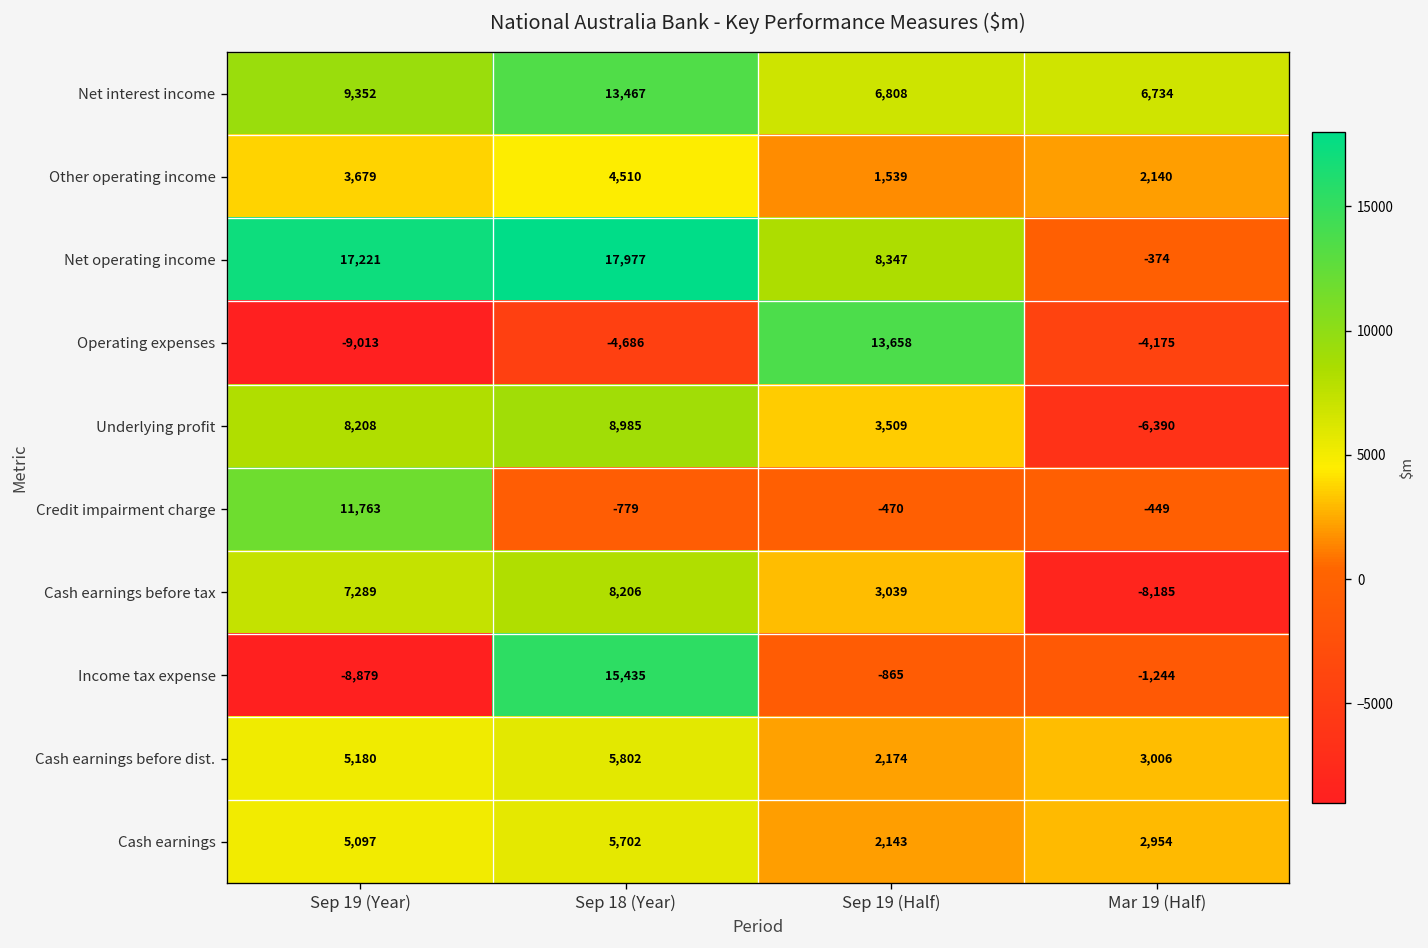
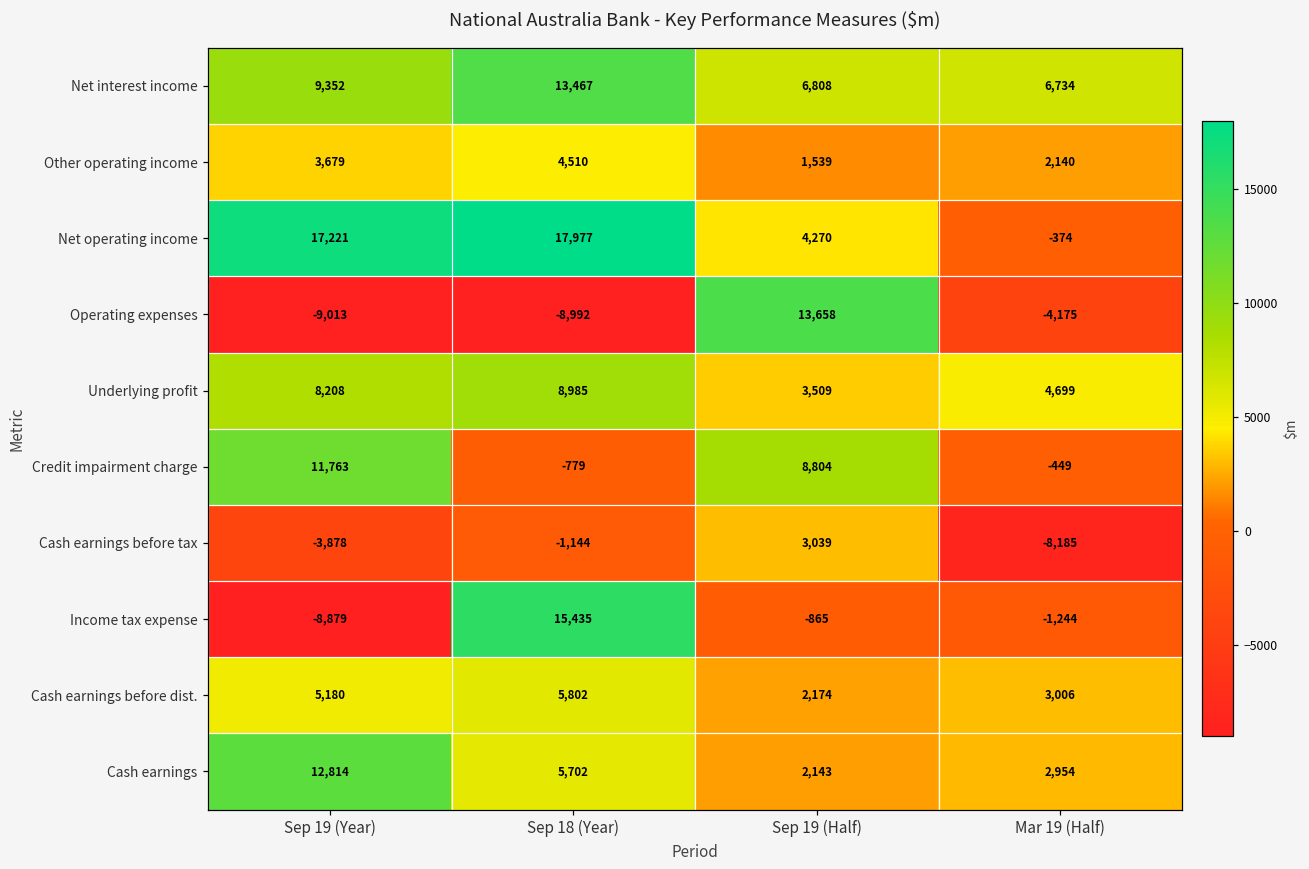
  {
    "Net interest income": {
      "Sep 19 (Year)": "9,352",
      "Sep 18 (Year)": "13,467",
      "Sep 19 (Half)": "6,808",
      "Mar 19 (Half)": "6,734"
    },
    "Other operating income": {
      "Sep 19 (Year)": "3,679",
      "Sep 18 (Year)": "4,510",
      "Sep 19 (Half)": "1,539",
      "Mar 19 (Half)": "2,140"
    },
    "Net operating income": {
      "Sep 19 (Year)": "17,221",
      "Sep 18 (Year)": "17,977",
-     "Sep 19 (Half)": "8,347",
+     "Sep 19 (Half)": "4,270",
      "Mar 19 (Half)": "-374"
    },
    "Operating expenses": {
      "Sep 19 (Year)": "-9,013",
-     "Sep 18 (Year)": "-4,686",
+     "Sep 18 (Year)": "-8,992",
      "Sep 19 (Half)": "13,658",
      "Mar 19 (Half)": "-4,175"
    },
    "Underlying profit": {
      "Sep 19 (Year)": "8,208",
      "Sep 18 (Year)": "8,985",
      "Sep 19 (Half)": "3,509",
-     "Mar 19 (Half)": "-6,390"
+     "Mar 19 (Half)": "4,699"
    },
    "Credit impairment charge": {
      "Sep 19 (Year)": "11,763",
      "Sep 18 (Year)": "-779",
-     "Sep 19 (Half)": "-470",
+     "Sep 19 (Half)": "8,804",
      "Mar 19 (Half)": "-449"
    },
    "Cash earnings before tax": {
-     "Sep 19 (Year)": "7,289",
-     "Sep 18 (Year)": "8,206",
+     "Sep 19 (Year)": "-3,878",
+     "Sep 18 (Year)": "-1,144",
      "Sep 19 (Half)": "3,039",
      "Mar 19 (Half)": "-8,185"
    },
    "Income tax expense": {
      "Sep 19 (Year)": "-8,879",
      "Sep 18 (Year)": "15,435",
      "Sep 19 (Half)": "-865",
      "Mar 19 (Half)": "-1,244"
    },
    "Cash earnings before dist.": {
      "Sep 19 (Year)": "5,180",
      "Sep 18 (Year)": "5,802",
      "Sep 19 (Half)": "2,174",
      "Mar 19 (Half)": "3,006"
    },
    "Cash earnings": {
-     "Sep 19 (Year)": "5,097",
+     "Sep 19 (Year)": "12,814",
      "Sep 18 (Year)": "5,702",
      "Sep 19 (Half)": "2,143",
      "Mar 19 (Half)": "2,954"
    }
  }
